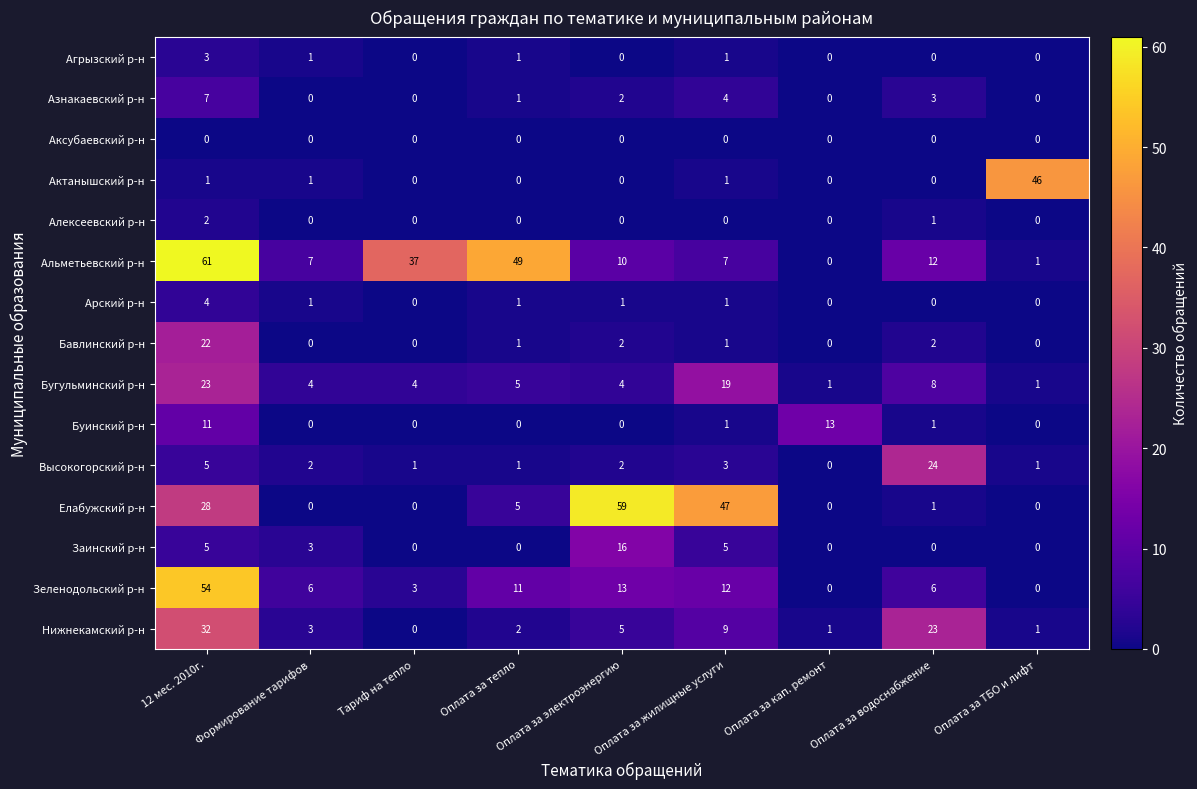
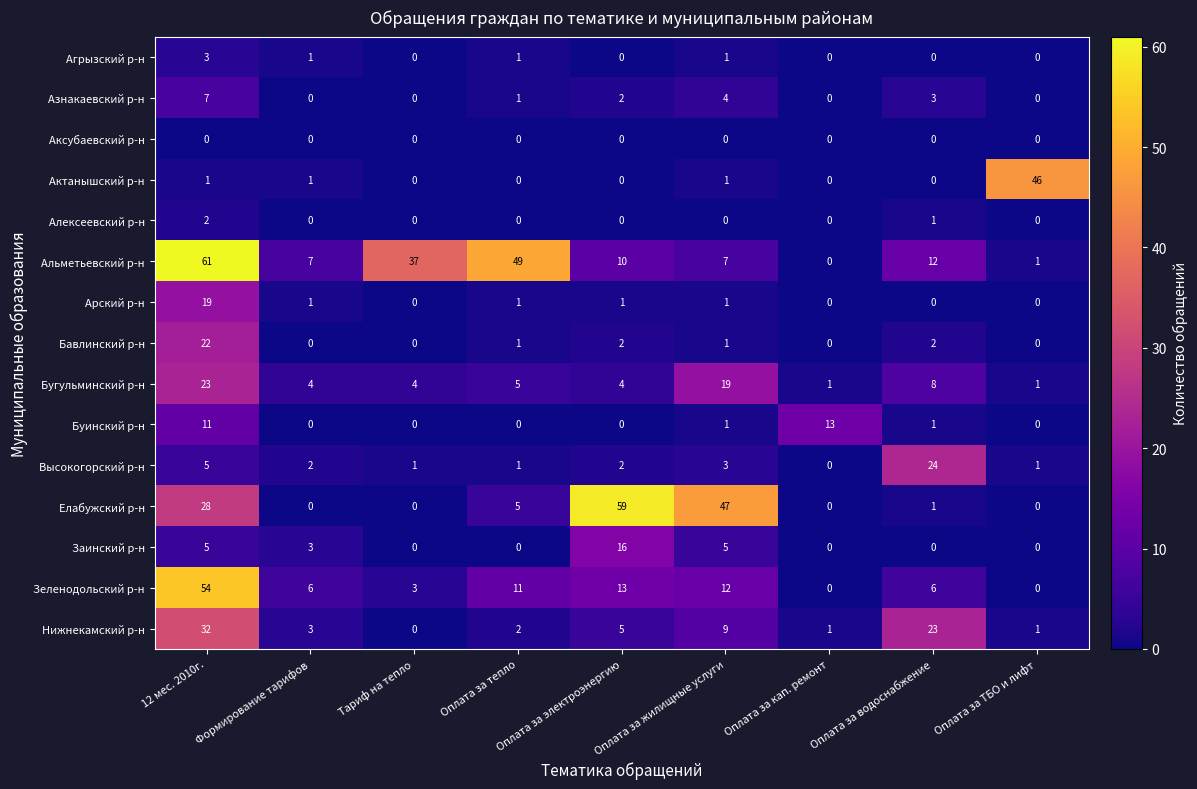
  {
    "Агрызский р-н": {
      "12 мес. 2010г.": 3,
      "Формирование тарифов": 1,
      "Тариф на тепло": 0,
      "Оплата за тепло": 1,
      "Оплата за электроэнергию": 0,
      "Оплата за жилищные услуги": 1,
      "Оплата за кап. ремонт": 0,
      "Оплата за водоснабжение": 0,
      "Оплата за ТБО и лифт": 0
    },
    "Азнакаевский р-н": {
      "12 мес. 2010г.": 7,
      "Формирование тарифов": 0,
      "Тариф на тепло": 0,
      "Оплата за тепло": 1,
      "Оплата за электроэнергию": 2,
      "Оплата за жилищные услуги": 4,
      "Оплата за кап. ремонт": 0,
      "Оплата за водоснабжение": 3,
      "Оплата за ТБО и лифт": 0
    },
    "Аксубаевский р-н": {
      "12 мес. 2010г.": 0,
      "Формирование тарифов": 0,
      "Тариф на тепло": 0,
      "Оплата за тепло": 0,
      "Оплата за электроэнергию": 0,
      "Оплата за жилищные услуги": 0,
      "Оплата за кап. ремонт": 0,
      "Оплата за водоснабжение": 0,
      "Оплата за ТБО и лифт": 0
    },
    "Актанышский р-н": {
      "12 мес. 2010г.": 1,
      "Формирование тарифов": 1,
      "Тариф на тепло": 0,
      "Оплата за тепло": 0,
      "Оплата за электроэнергию": 0,
      "Оплата за жилищные услуги": 1,
      "Оплата за кап. ремонт": 0,
      "Оплата за водоснабжение": 0,
      "Оплата за ТБО и лифт": 46
    },
    "Алексеевский р-н": {
      "12 мес. 2010г.": 2,
      "Формирование тарифов": 0,
      "Тариф на тепло": 0,
      "Оплата за тепло": 0,
      "Оплата за электроэнергию": 0,
      "Оплата за жилищные услуги": 0,
      "Оплата за кап. ремонт": 0,
      "Оплата за водоснабжение": 1,
      "Оплата за ТБО и лифт": 0
    },
    "Альметьевский р-н": {
      "12 мес. 2010г.": 61,
      "Формирование тарифов": 7,
      "Тариф на тепло": 37,
      "Оплата за тепло": 49,
      "Оплата за электроэнергию": 10,
      "Оплата за жилищные услуги": 7,
      "Оплата за кап. ремонт": 0,
      "Оплата за водоснабжение": 12,
      "Оплата за ТБО и лифт": 1
    },
    "Арский р-н": {
-     "12 мес. 2010г.": 4,
+     "12 мес. 2010г.": 19,
      "Формирование тарифов": 1,
      "Тариф на тепло": 0,
      "Оплата за тепло": 1,
      "Оплата за электроэнергию": 1,
      "Оплата за жилищные услуги": 1,
      "Оплата за кап. ремонт": 0,
      "Оплата за водоснабжение": 0,
      "Оплата за ТБО и лифт": 0
    },
    "Бавлинский р-н": {
      "12 мес. 2010г.": 22,
      "Формирование тарифов": 0,
      "Тариф на тепло": 0,
      "Оплата за тепло": 1,
      "Оплата за электроэнергию": 2,
      "Оплата за жилищные услуги": 1,
      "Оплата за кап. ремонт": 0,
      "Оплата за водоснабжение": 2,
      "Оплата за ТБО и лифт": 0
    },
    "Бугульминский р-н": {
      "12 мес. 2010г.": 23,
      "Формирование тарифов": 4,
      "Тариф на тепло": 4,
      "Оплата за тепло": 5,
      "Оплата за электроэнергию": 4,
      "Оплата за жилищные услуги": 19,
      "Оплата за кап. ремонт": 1,
      "Оплата за водоснабжение": 8,
      "Оплата за ТБО и лифт": 1
    },
    "Буинский р-н": {
      "12 мес. 2010г.": 11,
      "Формирование тарифов": 0,
      "Тариф на тепло": 0,
      "Оплата за тепло": 0,
      "Оплата за электроэнергию": 0,
      "Оплата за жилищные услуги": 1,
      "Оплата за кап. ремонт": 13,
      "Оплата за водоснабжение": 1,
      "Оплата за ТБО и лифт": 0
    },
    "Высокогорский р-н": {
      "12 мес. 2010г.": 5,
      "Формирование тарифов": 2,
      "Тариф на тепло": 1,
      "Оплата за тепло": 1,
      "Оплата за электроэнергию": 2,
      "Оплата за жилищные услуги": 3,
      "Оплата за кап. ремонт": 0,
      "Оплата за водоснабжение": 24,
      "Оплата за ТБО и лифт": 1
    },
    "Елабужский р-н": {
      "12 мес. 2010г.": 28,
      "Формирование тарифов": 0,
      "Тариф на тепло": 0,
      "Оплата за тепло": 5,
      "Оплата за электроэнергию": 59,
      "Оплата за жилищные услуги": 47,
      "Оплата за кап. ремонт": 0,
      "Оплата за водоснабжение": 1,
      "Оплата за ТБО и лифт": 0
    },
    "Заинский р-н": {
      "12 мес. 2010г.": 5,
      "Формирование тарифов": 3,
      "Тариф на тепло": 0,
      "Оплата за тепло": 0,
      "Оплата за электроэнергию": 16,
      "Оплата за жилищные услуги": 5,
      "Оплата за кап. ремонт": 0,
      "Оплата за водоснабжение": 0,
      "Оплата за ТБО и лифт": 0
    },
    "Зеленодольский р-н": {
      "12 мес. 2010г.": 54,
      "Формирование тарифов": 6,
      "Тариф на тепло": 3,
      "Оплата за тепло": 11,
      "Оплата за электроэнергию": 13,
      "Оплата за жилищные услуги": 12,
      "Оплата за кап. ремонт": 0,
      "Оплата за водоснабжение": 6,
      "Оплата за ТБО и лифт": 0
    },
    "Нижнекамский р-н": {
      "12 мес. 2010г.": 32,
      "Формирование тарифов": 3,
      "Тариф на тепло": 0,
      "Оплата за тепло": 2,
      "Оплата за электроэнергию": 5,
      "Оплата за жилищные услуги": 9,
      "Оплата за кап. ремонт": 1,
      "Оплата за водоснабжение": 23,
      "Оплата за ТБО и лифт": 1
    }
  }
